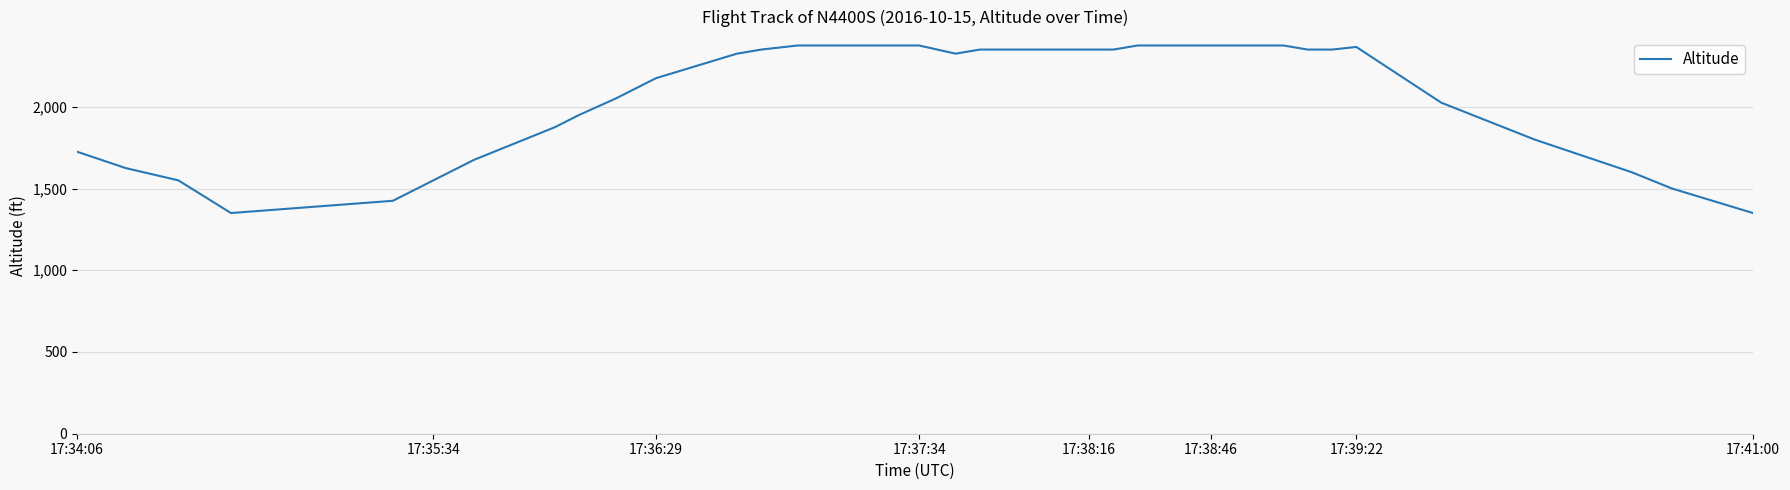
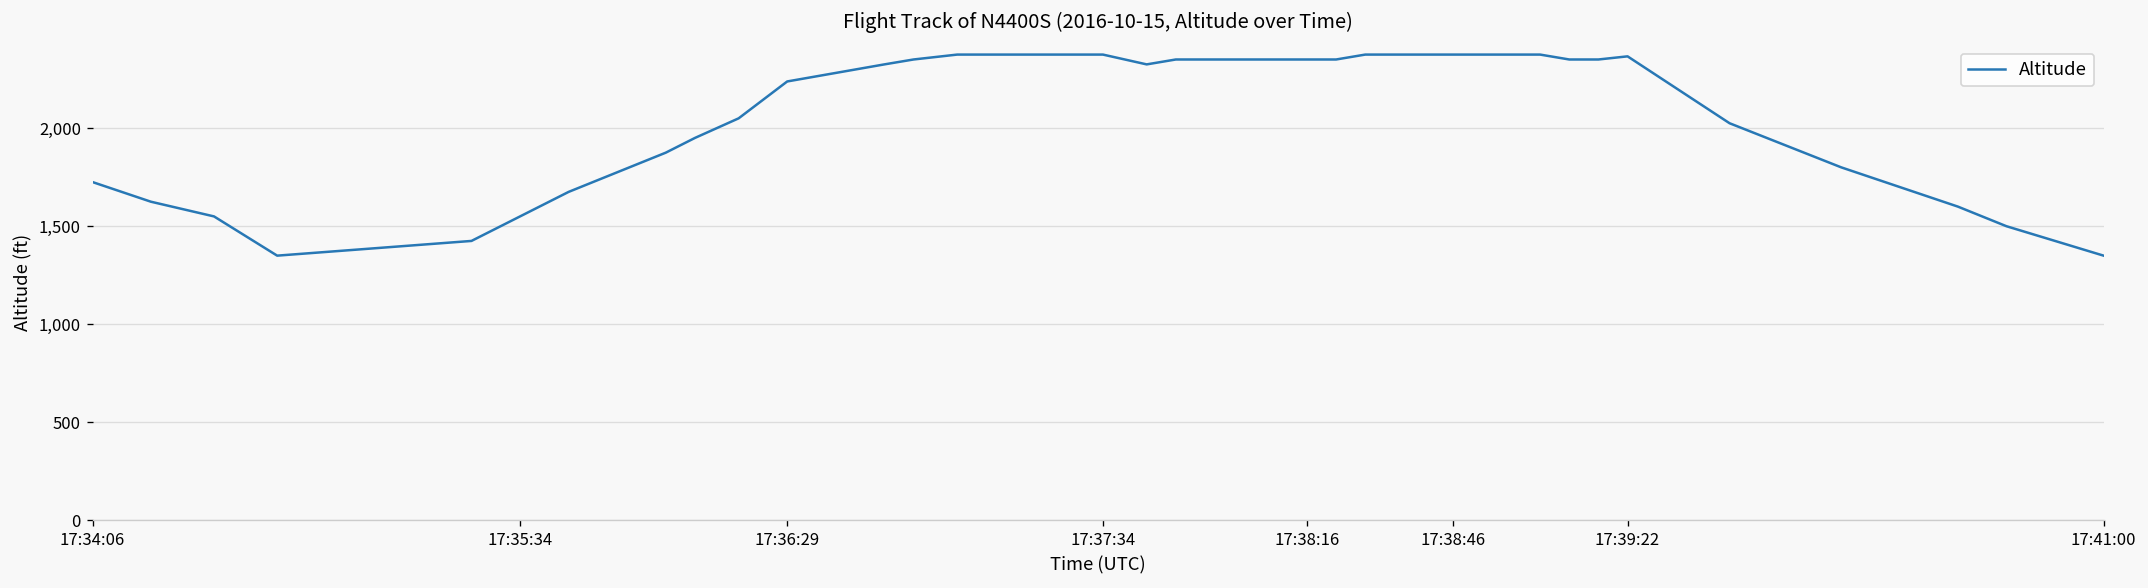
  {
    "17:34:06": "1,730",
    "17:35:34": "1,550",
-   "17:36:29": "2,180",
+   "17:36:29": "2,240",
    "17:37:34": "2,380",
    "17:38:16": "2,350",
    "17:38:46": "2,380",
    "17:39:22": "2,370",
    "17:41:00": "1,350"
  }
